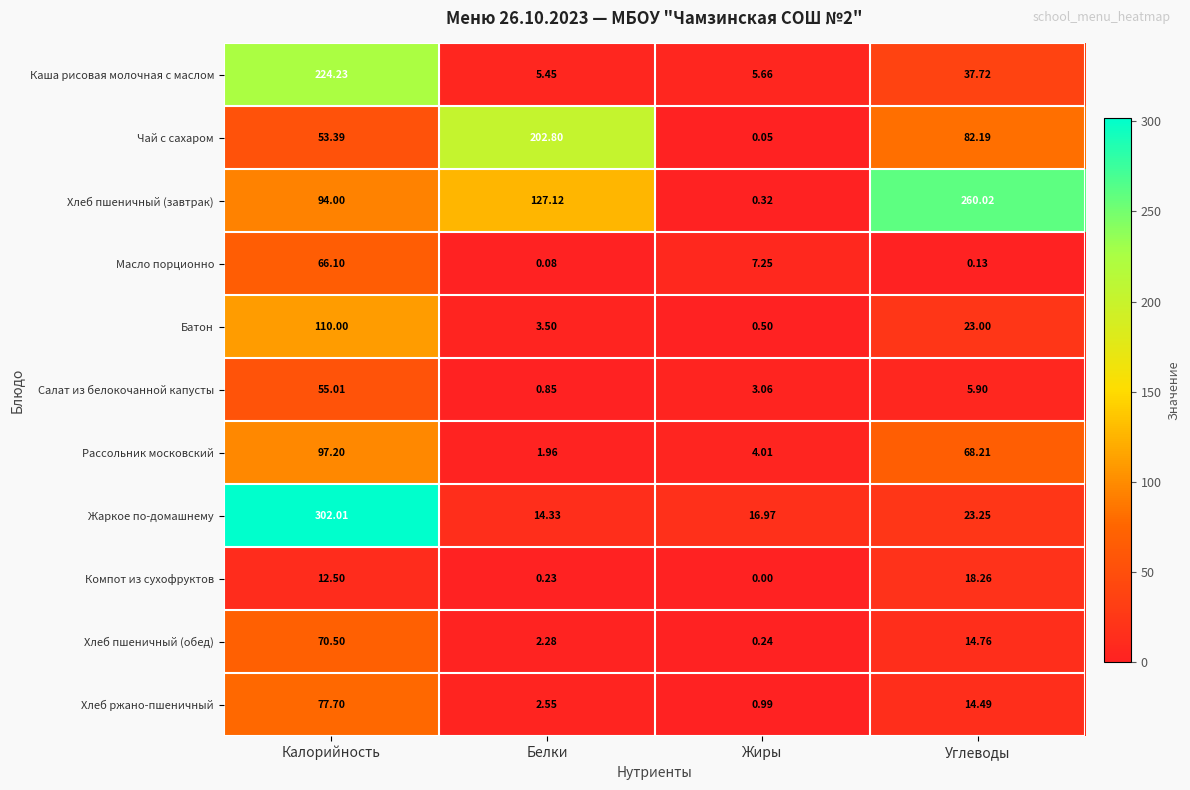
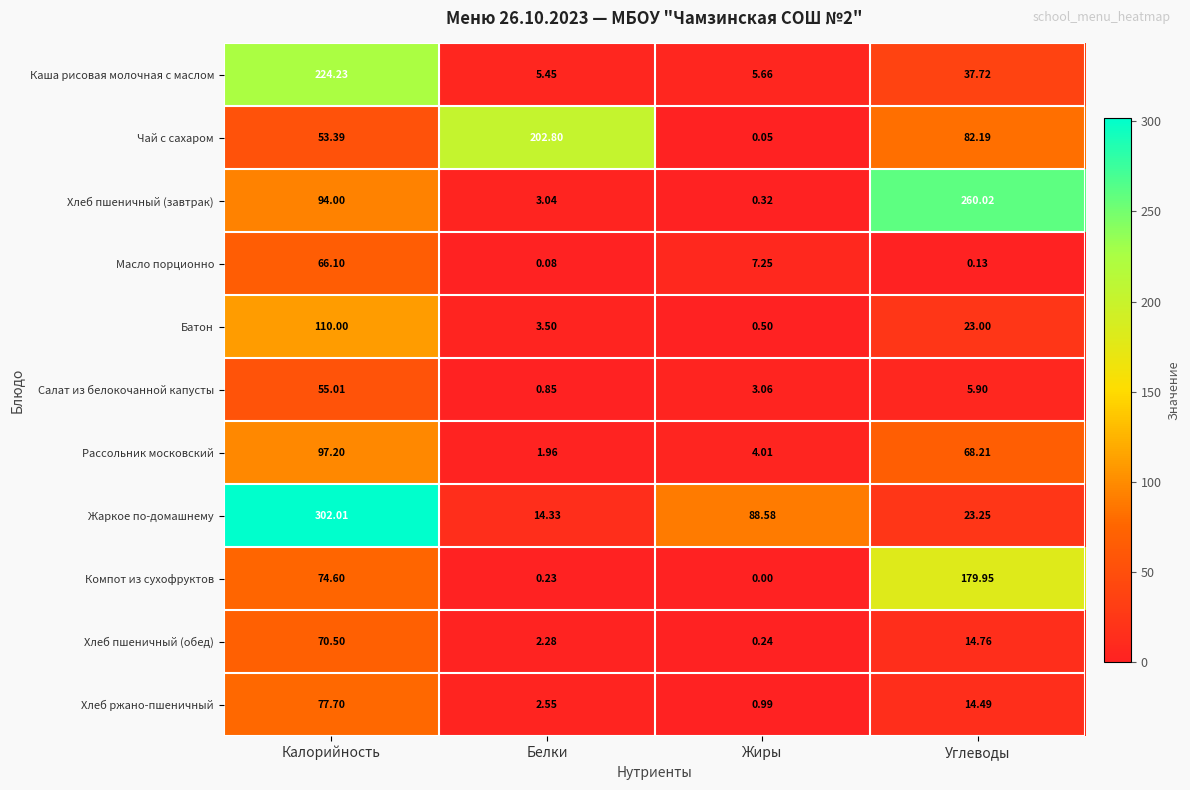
  {
    "Каша рисовая молочная с маслом": {
      "Калорийность": 224.23,
      "Белки": 5.45,
      "Жиры": 5.66,
      "Углеводы": 37.72
    },
    "Чай с сахаром": {
      "Калорийность": 53.39,
      "Белки": 202.80,
      "Жиры": 0.05,
      "Углеводы": 82.19
    },
    "Хлеб пшеничный (завтрак)": {
      "Калорийность": 94.00,
-     "Белки": 127.12,
+     "Белки": 3.04,
      "Жиры": 0.32,
      "Углеводы": 260.02
    },
    "Масло порционно": {
      "Калорийность": 66.10,
      "Белки": 0.08,
      "Жиры": 7.25,
      "Углеводы": 0.13
    },
    "Батон": {
      "Калорийность": 110.00,
      "Белки": 3.50,
      "Жиры": 0.50,
      "Углеводы": 23.00
    },
    "Салат из белокочанной капусты": {
      "Калорийность": 55.01,
      "Белки": 0.85,
      "Жиры": 3.06,
      "Углеводы": 5.90
    },
    "Рассольник московский": {
      "Калорийность": 97.20,
      "Белки": 1.96,
      "Жиры": 4.01,
      "Углеводы": 68.21
    },
    "Жаркое по-домашнему": {
      "Калорийность": 302.01,
      "Белки": 14.33,
-     "Жиры": 16.97,
+     "Жиры": 88.58,
      "Углеводы": 23.25
    },
    "Компот из сухофруктов": {
-     "Калорийность": 12.50,
+     "Калорийность": 74.60,
      "Белки": 0.23,
      "Жиры": 0.00,
-     "Углеводы": 18.26
+     "Углеводы": 179.95
    },
    "Хлеб пшеничный (обед)": {
      "Калорийность": 70.50,
      "Белки": 2.28,
      "Жиры": 0.24,
      "Углеводы": 14.76
    },
    "Хлеб ржано-пшеничный": {
      "Калорийность": 77.70,
      "Белки": 2.55,
      "Жиры": 0.99,
      "Углеводы": 14.49
    }
  }
